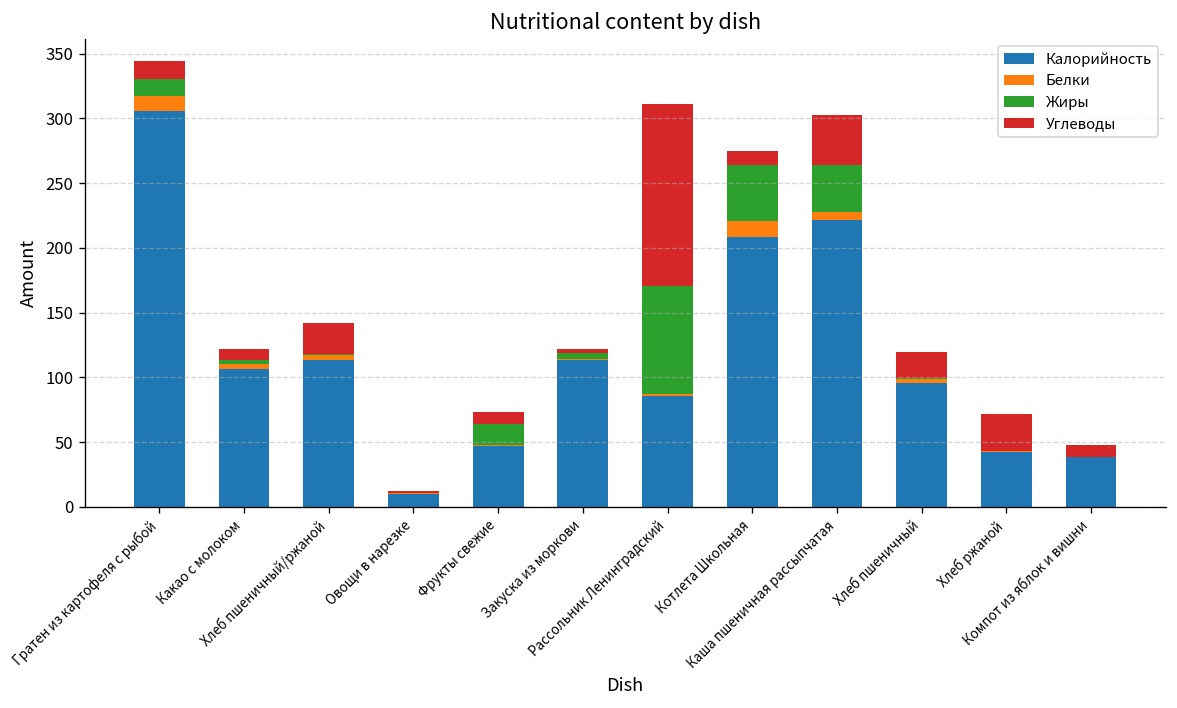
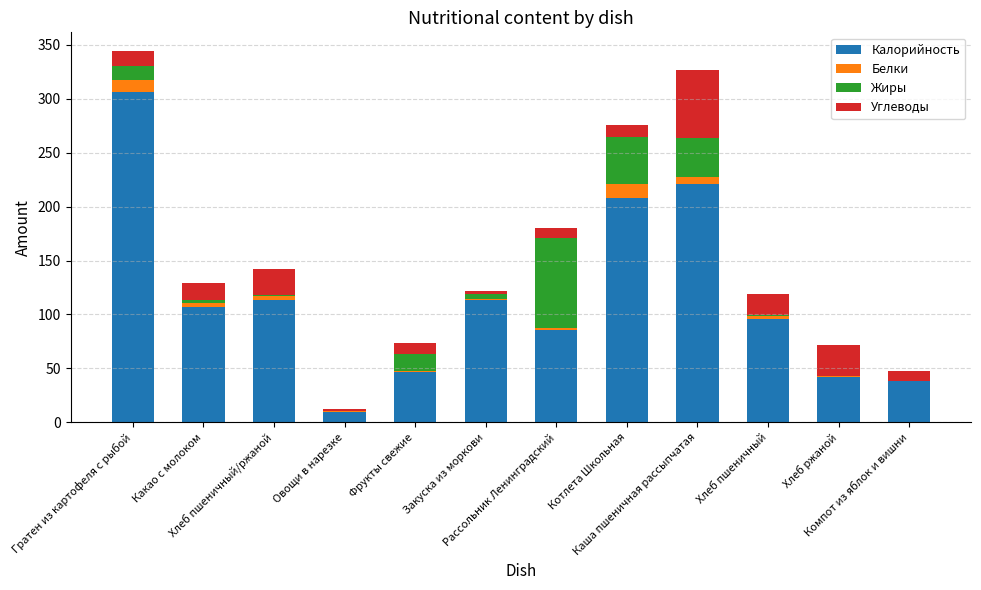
  {
    "Калорийность": {
      "Гратен из картофеля с рыбой": 306,
      "Какао с молоком": 107,
      "Хлеб пшеничный/ржаной": 114,
      "Овощи в нарезке": 10,
      "Фрукты свежие": 47,
      "Закуска из моркови": 114,
      "Рассольник Ленинградский": 86,
      "Котлета Школьная": 208,
      "Каша пшеничная рассыпчатая": 221,
      "Хлеб пшеничный": 96,
      "Хлеб ржаной": 42,
      "Компот из яблок и вишни": 38
    },
    "Белки": {
      "Гратен из картофеля с рыбой": 11,
      "Какао с молоком": 4,
      "Хлеб пшеничный/ржаной": 3,
      "Котлета Школьная": 13,
      "Каша пшеничная рассыпчатая": 6,
      "Хлеб пшеничный": 3
    },
    "Жиры": {
      "Гратен из картофеля с рыбой": 13,
      "Какао с молоком": 3,
      "Фрукты свежие": 16,
      "Закуска из моркови": 5,
      "Рассольник Ленинградский": 83,
      "Котлета Школьная": 43,
      "Каша пшеничная рассыпчатая": 36
    },
    "Углеводы": {
      "Гратен из картофеля с рыбой": 14,
-     "Какао с молоком": 8,
+     "Какао с молоком": 16,
      "Хлеб пшеничный/ржаной": 24,
      "Фрукты свежие": 10,
      "Закуска из моркови": 3,
-     "Рассольник Ленинградский": 140,
+     "Рассольник Ленинградский": 10,
      "Котлета Школьная": 11,
-     "Каша пшеничная рассыпчатая": 39,
+     "Каша пшеничная рассыпчатая": 63,
      "Хлеб пшеничный": 20,
      "Хлеб ржаной": 28,
      "Компот из яблок и вишни": 9
    }
  }
